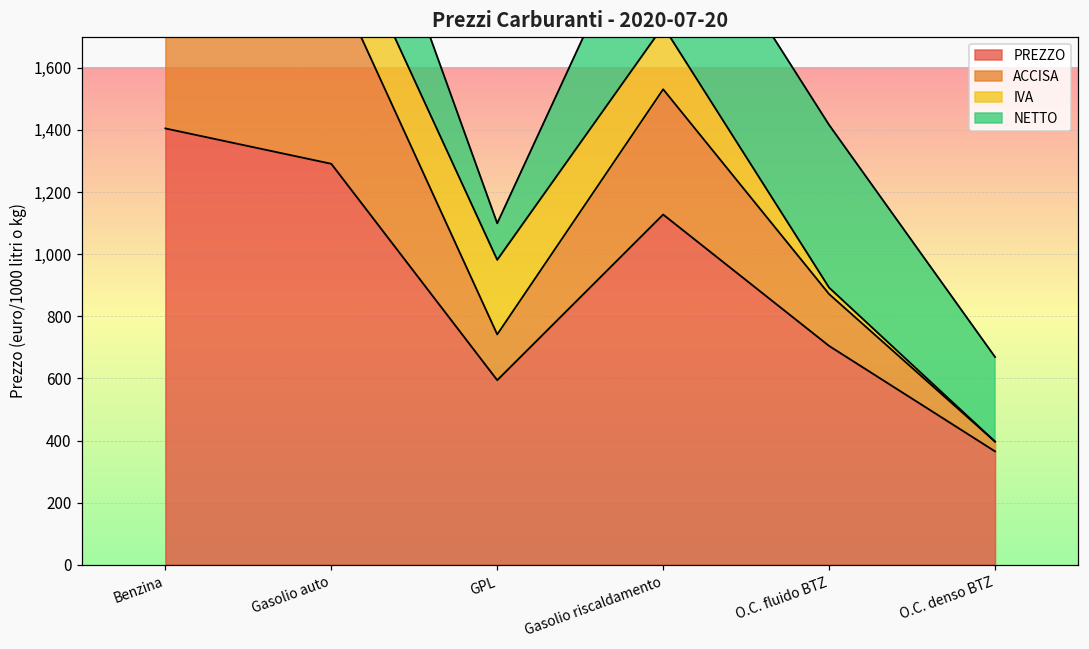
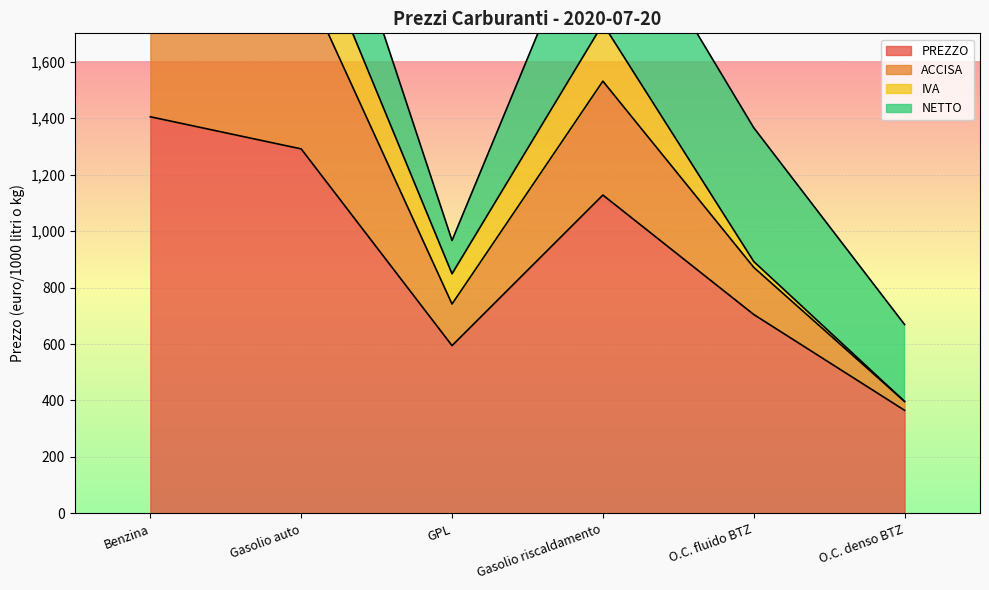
  {
    "IVA": {
-     "GPL": 240,
+     "GPL": 110,
      "O.C. fluido BTZ": 20
    },
    "NETTO": {
      "GPL": 120,
-     "O.C. fluido BTZ": 520,
+     "O.C. fluido BTZ": 470,
      "O.C. denso BTZ": 270
    }
  }
